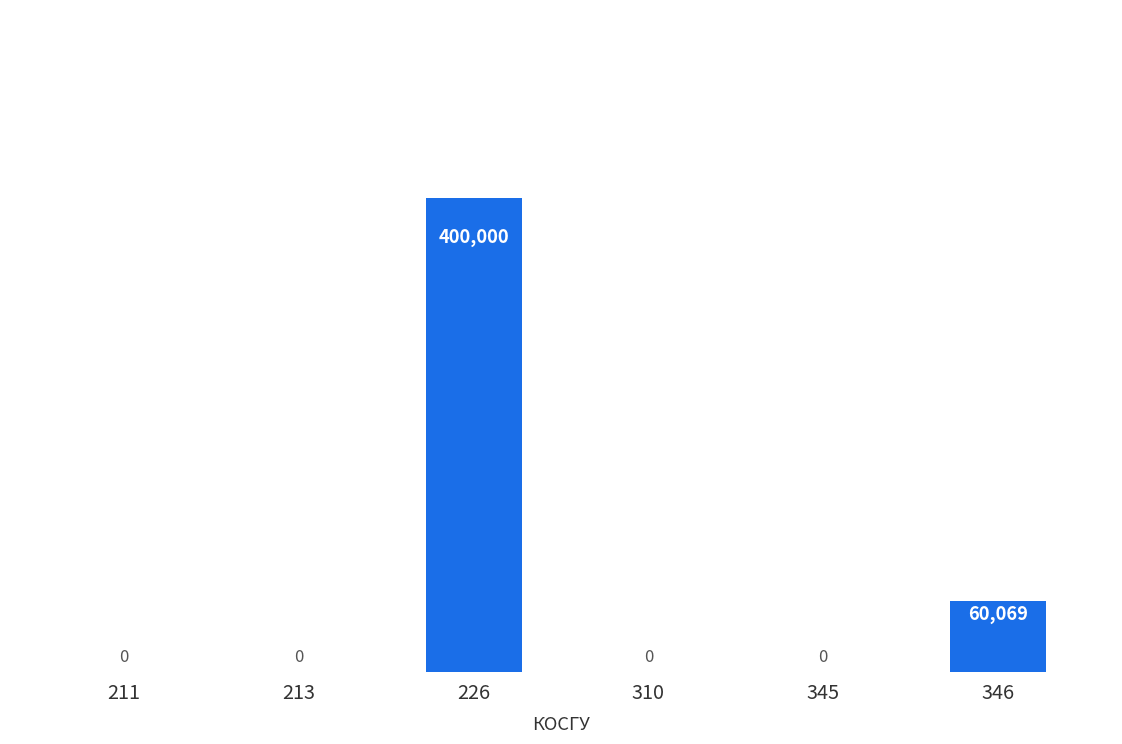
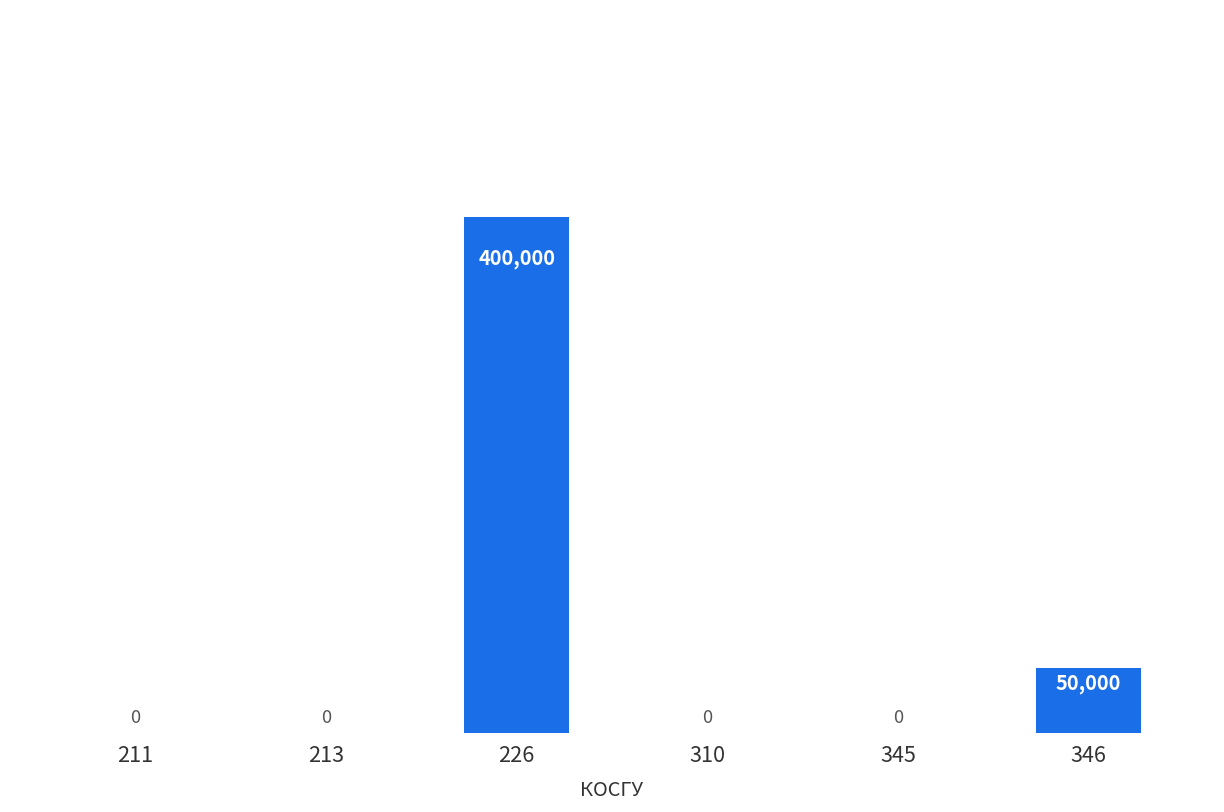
  {
    "211": "0",
    "213": "0",
    "226": "400,000",
    "310": "0",
    "345": "0",
-   "346": "60,069"
+   "346": "50,000"
  }
